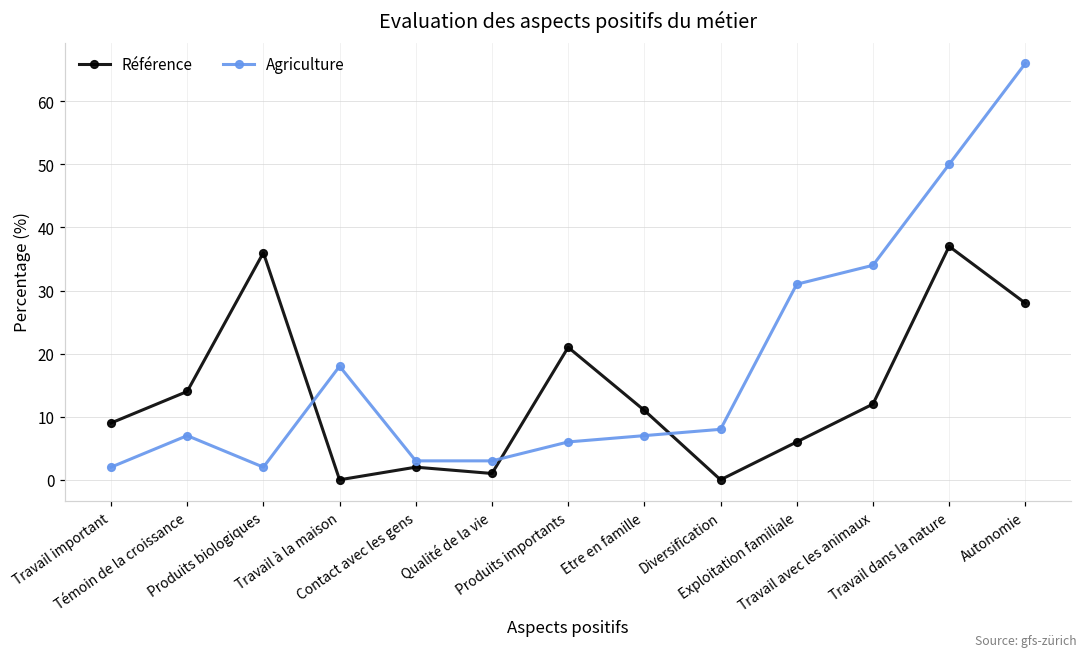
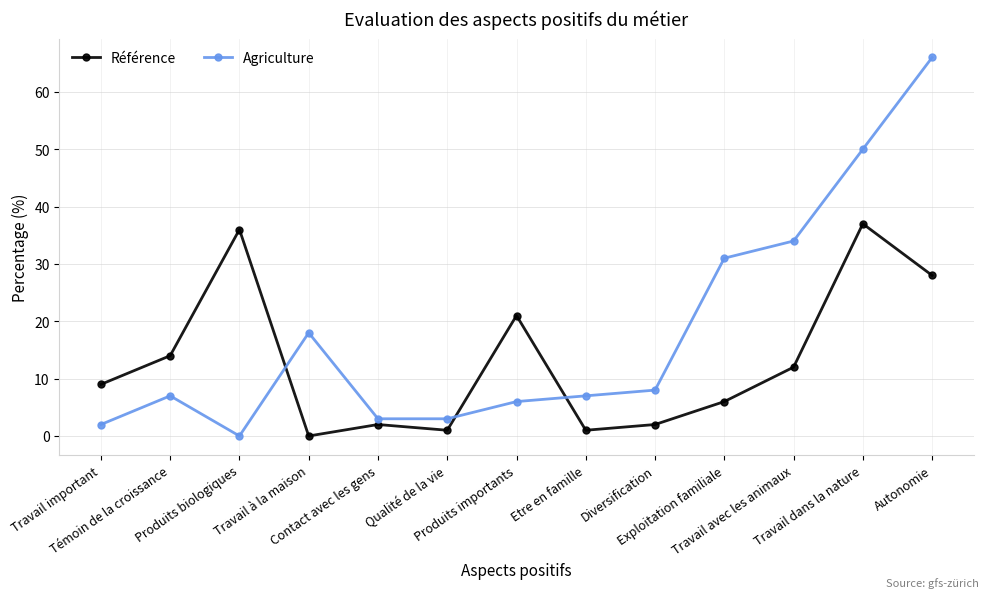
  {
    "Référence": {
      "Travail important": 9,
      "Témoin de la croissance": 14,
      "Produits biologiques": 36,
      "Travail à la maison": 0,
      "Contact avec les gens": 2,
      "Qualité de la vie": 1,
      "Produits importants": 21,
-     "Etre en famille": 11,
-     "Diversification": 0,
+     "Etre en famille": 1,
+     "Diversification": 2,
      "Exploitation familiale": 6,
      "Travail avec les animaux": 12,
      "Travail dans la nature": 37,
      "Autonomie": 28
    },
    "Agriculture": {
      "Travail important": 2,
      "Témoin de la croissance": 7,
-     "Produits biologiques": 2,
+     "Produits biologiques": 0,
      "Travail à la maison": 18,
      "Contact avec les gens": 3,
      "Qualité de la vie": 3,
      "Produits importants": 6,
      "Etre en famille": 7,
      "Diversification": 8,
      "Exploitation familiale": 31,
      "Travail avec les animaux": 34,
      "Travail dans la nature": 50,
      "Autonomie": 66
    }
  }
